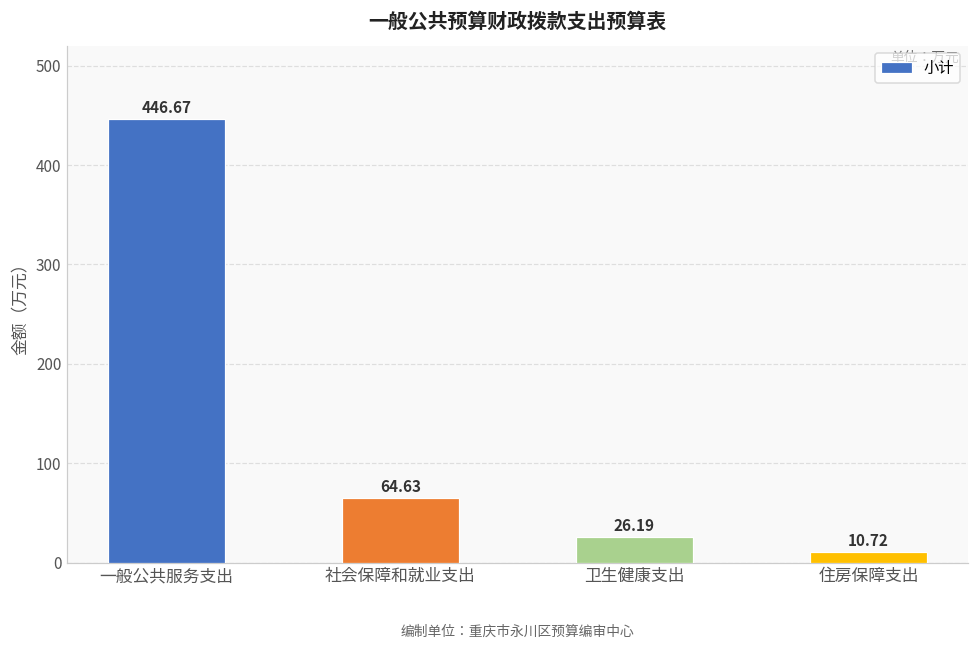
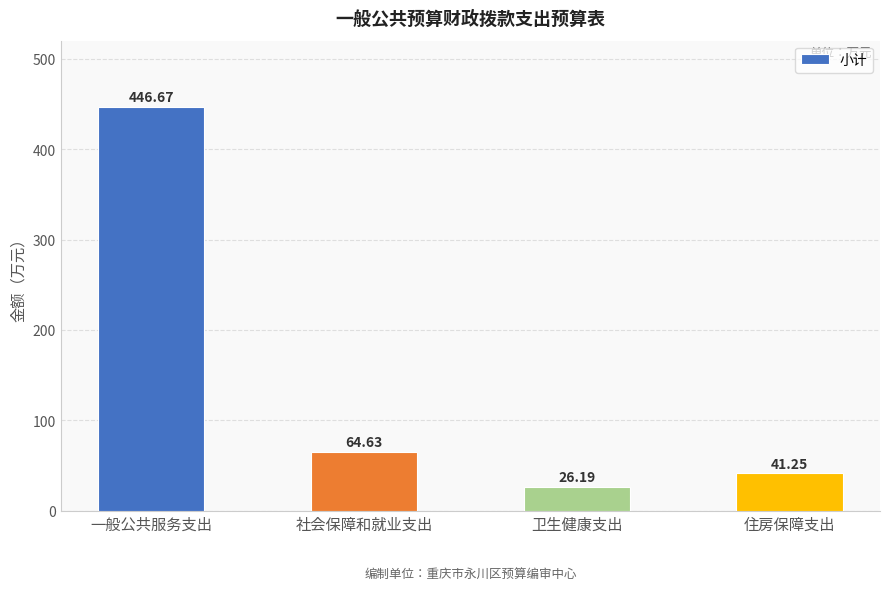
  {
    "一般公共服务支出": 446.67,
    "社会保障和就业支出": 64.63,
    "卫生健康支出": 26.19,
-   "住房保障支出": 10.72
+   "住房保障支出": 41.25
  }
